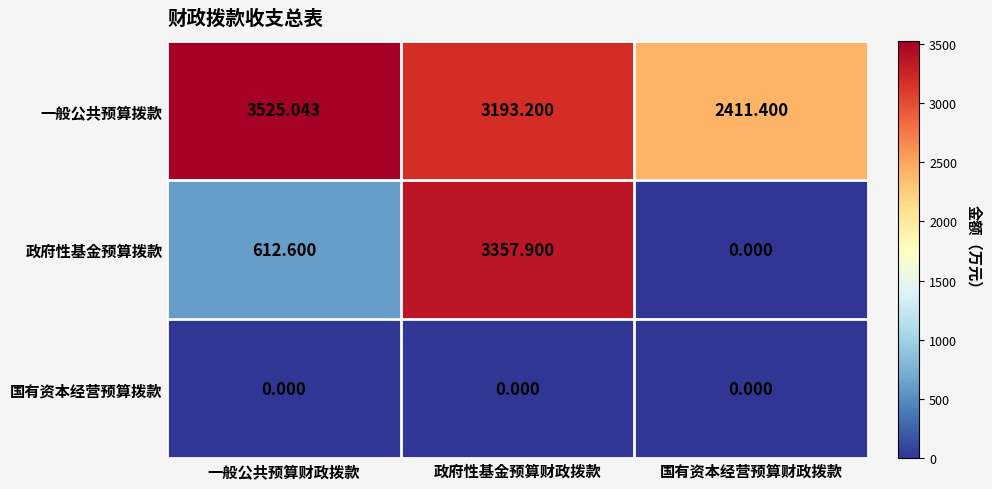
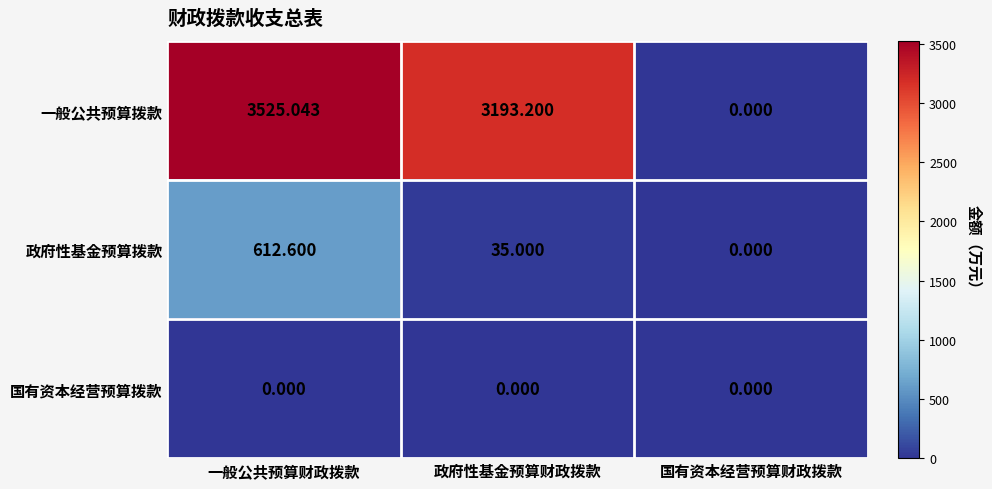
  {
    "一般公共预算拨款": {
      "一般公共预算财政拨款": 3525.043,
      "政府性基金预算财政拨款": 3193.200,
-     "国有资本经营预算财政拨款": 2411.400
+     "国有资本经营预算财政拨款": 0.000
    },
    "政府性基金预算拨款": {
      "一般公共预算财政拨款": 612.600,
-     "政府性基金预算财政拨款": 3357.900,
+     "政府性基金预算财政拨款": 35.000,
      "国有资本经营预算财政拨款": 0.000
    },
    "国有资本经营预算拨款": {
      "一般公共预算财政拨款": 0.000,
      "政府性基金预算财政拨款": 0.000,
      "国有资本经营预算财政拨款": 0.000
    }
  }
